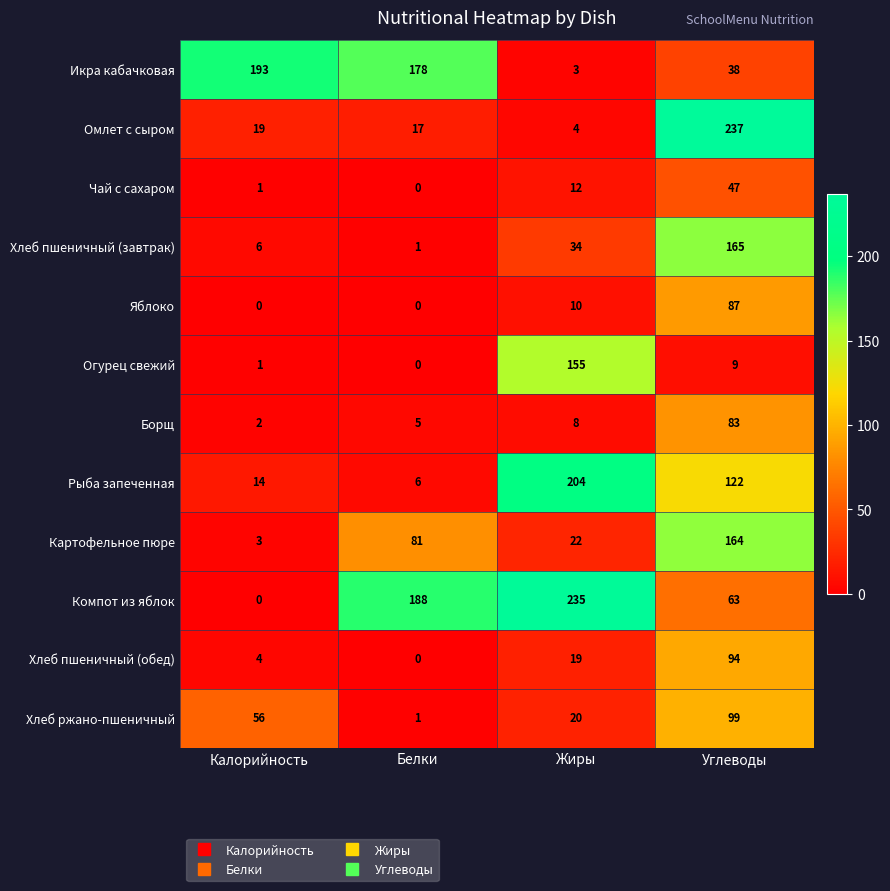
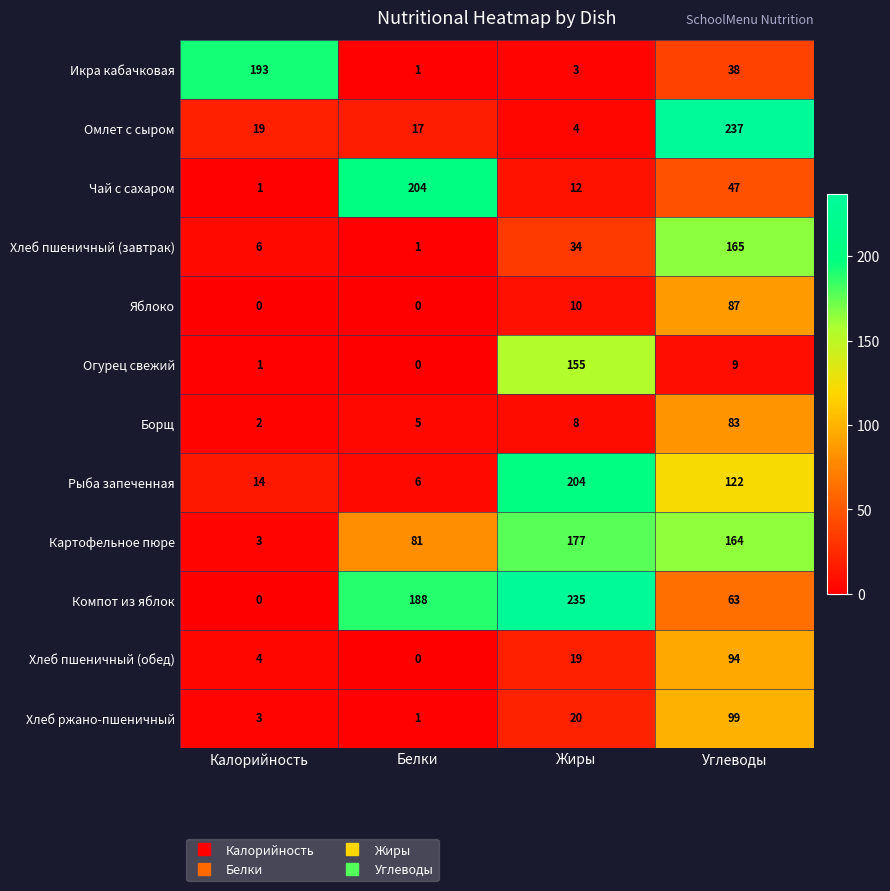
  {
    "Икра кабачковая": {
      "Калорийность": 193,
-     "Белки": 178,
+     "Белки": 1,
      "Жиры": 3,
      "Углеводы": 38
    },
    "Омлет с сыром": {
      "Калорийность": 19,
      "Белки": 17,
      "Жиры": 4,
      "Углеводы": 237
    },
    "Чай с сахаром": {
      "Калорийность": 1,
-     "Белки": 0,
+     "Белки": 204,
      "Жиры": 12,
      "Углеводы": 47
    },
    "Хлеб пшеничный (завтрак)": {
      "Калорийность": 6,
      "Белки": 1,
      "Жиры": 34,
      "Углеводы": 165
    },
    "Яблоко": {
      "Калорийность": 0,
      "Белки": 0,
      "Жиры": 10,
      "Углеводы": 87
    },
    "Огурец свежий": {
      "Калорийность": 1,
      "Белки": 0,
      "Жиры": 155,
      "Углеводы": 9
    },
    "Борщ": {
      "Калорийность": 2,
      "Белки": 5,
      "Жиры": 8,
      "Углеводы": 83
    },
    "Рыба запеченная": {
      "Калорийность": 14,
      "Белки": 6,
      "Жиры": 204,
      "Углеводы": 122
    },
    "Картофельное пюре": {
      "Калорийность": 3,
      "Белки": 81,
-     "Жиры": 22,
+     "Жиры": 177,
      "Углеводы": 164
    },
    "Компот из яблок": {
      "Калорийность": 0,
      "Белки": 188,
      "Жиры": 235,
      "Углеводы": 63
    },
    "Хлеб пшеничный (обед)": {
      "Калорийность": 4,
      "Белки": 0,
      "Жиры": 19,
      "Углеводы": 94
    },
    "Хлеб ржано-пшеничный": {
-     "Калорийность": 56,
+     "Калорийность": 3,
      "Белки": 1,
      "Жиры": 20,
      "Углеводы": 99
    }
  }
